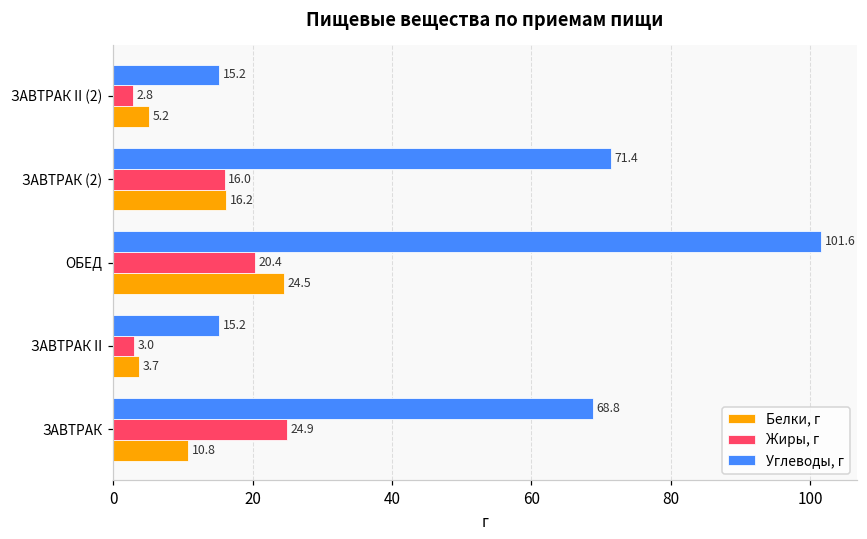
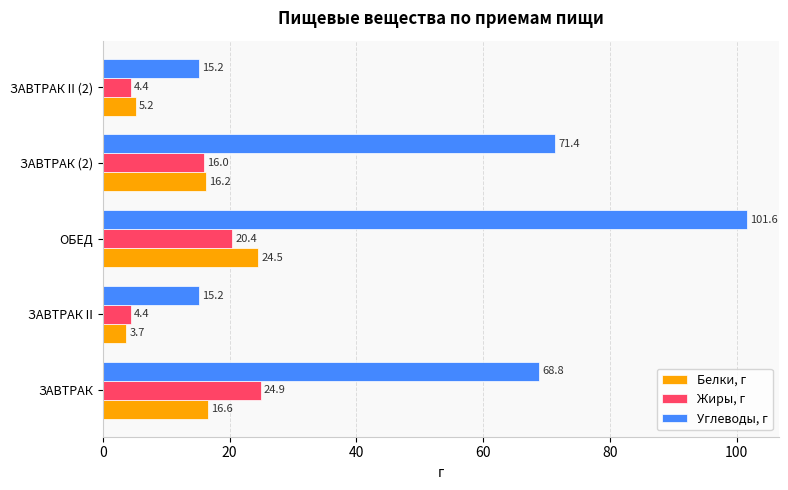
  {
    "Белки, г": {
      "ЗАВТРАК II (2)": 5.2,
      "ЗАВТРАК (2)": 16.2,
      "ОБЕД": 24.5,
      "ЗАВТРАК II": 3.7,
-     "ЗАВТРАК": 10.8
+     "ЗАВТРАК": 16.6
    },
    "Жиры, г": {
-     "ЗАВТРАК II (2)": 2.8,
+     "ЗАВТРАК II (2)": 4.4,
      "ЗАВТРАК (2)": 16.0,
      "ОБЕД": 20.4,
-     "ЗАВТРАК II": 3.0,
+     "ЗАВТРАК II": 4.4,
      "ЗАВТРАК": 24.9
    },
    "Углеводы, г": {
      "ЗАВТРАК II (2)": 15.2,
      "ЗАВТРАК (2)": 71.4,
      "ОБЕД": 101.6,
      "ЗАВТРАК II": 15.2,
      "ЗАВТРАК": 68.8
    }
  }
